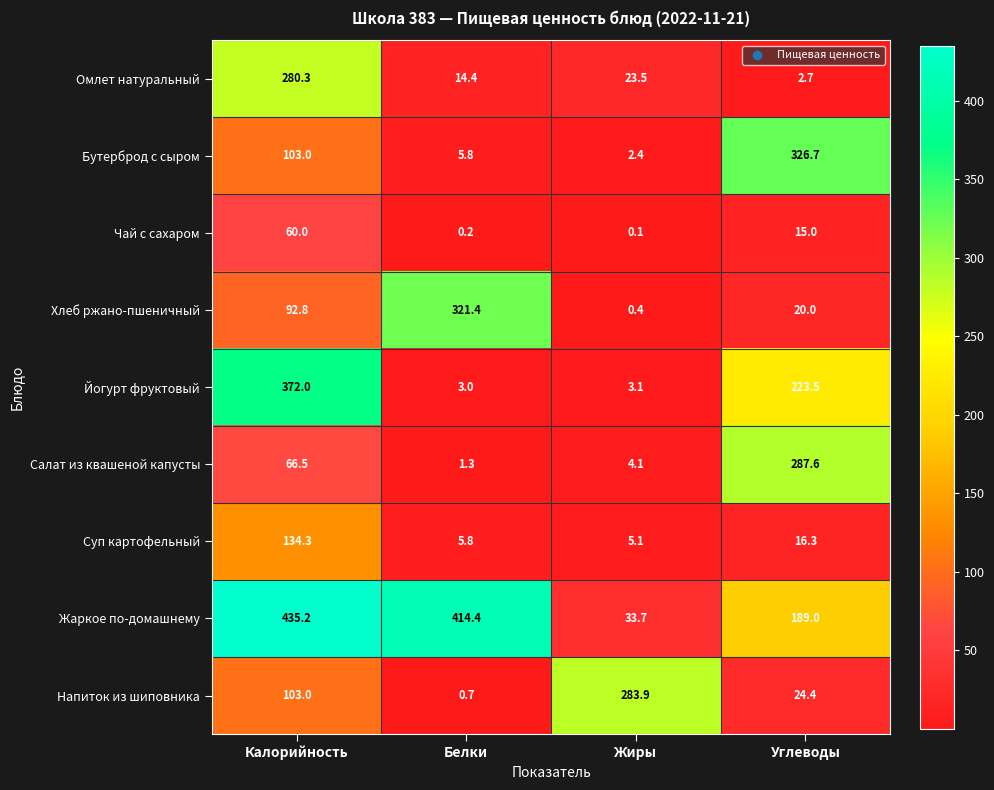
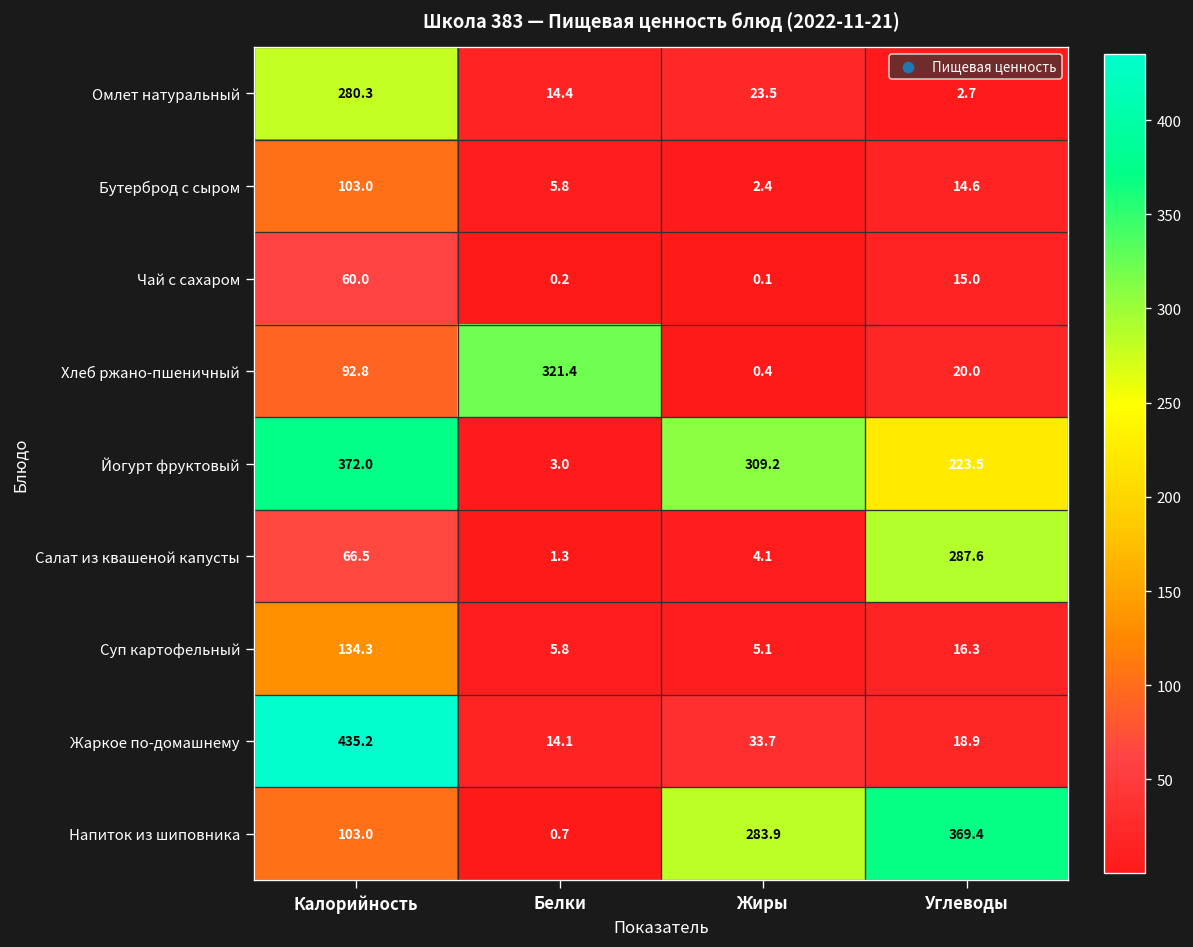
  {
    "Омлет натуральный": {
      "Калорийность": 280.3,
      "Белки": 14.4,
      "Жиры": 23.5,
      "Углеводы": 2.7
    },
    "Бутерброд с сыром": {
      "Калорийность": 103.0,
      "Белки": 5.8,
      "Жиры": 2.4,
-     "Углеводы": 326.7
+     "Углеводы": 14.6
    },
    "Чай с сахаром": {
      "Калорийность": 60.0,
      "Белки": 0.2,
      "Жиры": 0.1,
      "Углеводы": 15.0
    },
    "Хлеб ржано-пшеничный": {
      "Калорийность": 92.8,
      "Белки": 321.4,
      "Жиры": 0.4,
      "Углеводы": 20.0
    },
    "Йогурт фруктовый": {
      "Калорийность": 372.0,
      "Белки": 3.0,
-     "Жиры": 3.1,
+     "Жиры": 309.2,
      "Углеводы": 223.5
    },
    "Салат из квашеной капусты": {
      "Калорийность": 66.5,
      "Белки": 1.3,
      "Жиры": 4.1,
      "Углеводы": 287.6
    },
    "Суп картофельный": {
      "Калорийность": 134.3,
      "Белки": 5.8,
      "Жиры": 5.1,
      "Углеводы": 16.3
    },
    "Жаркое по-домашнему": {
      "Калорийность": 435.2,
-     "Белки": 414.4,
+     "Белки": 14.1,
      "Жиры": 33.7,
-     "Углеводы": 189.0
+     "Углеводы": 18.9
    },
    "Напиток из шиповника": {
      "Калорийность": 103.0,
      "Белки": 0.7,
      "Жиры": 283.9,
-     "Углеводы": 24.4
+     "Углеводы": 369.4
    }
  }
